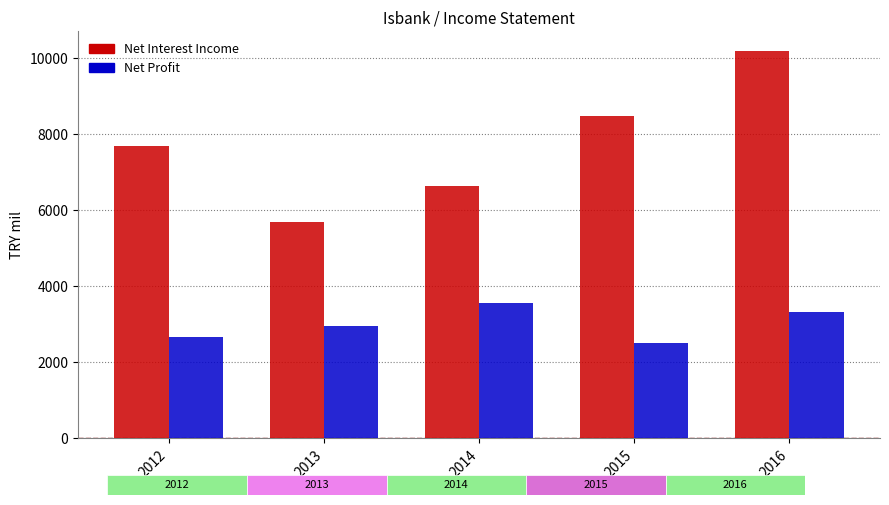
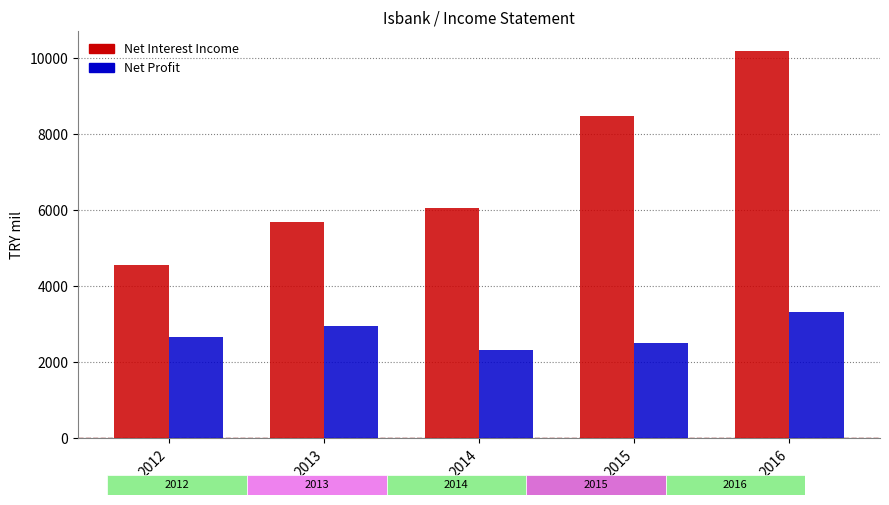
  {
    "Isbank / Income Statement": {
      "Net Interest Income": {
-       "2012": 7700,
+       "2012": 4600,
        "2013": 5700,
-       "2014": 6700,
+       "2014": 6100,
        "2015": 8500,
        "2016": 10200
      },
      "Net Profit": {
        "2012": 2700,
        "2013": 2900,
-       "2014": 3600,
+       "2014": 2300,
        "2015": 2500,
        "2016": 3300
      }
    }
  }
